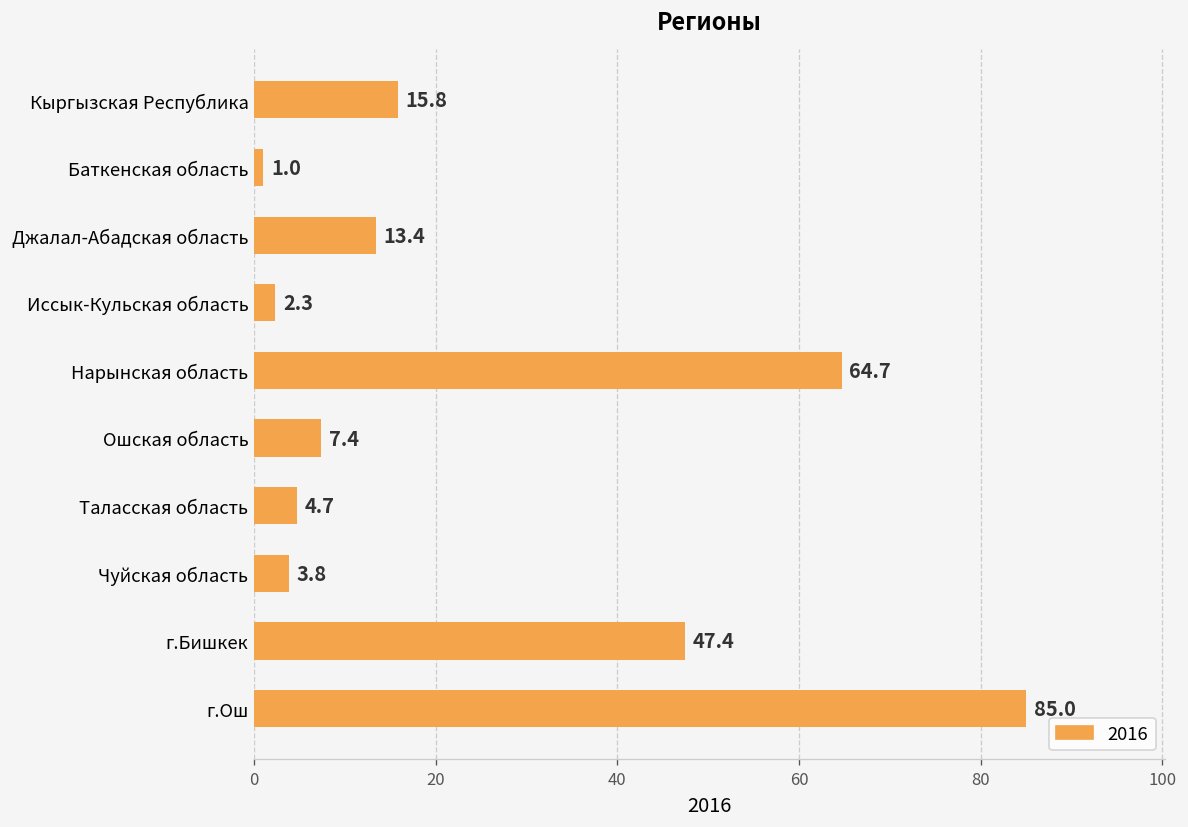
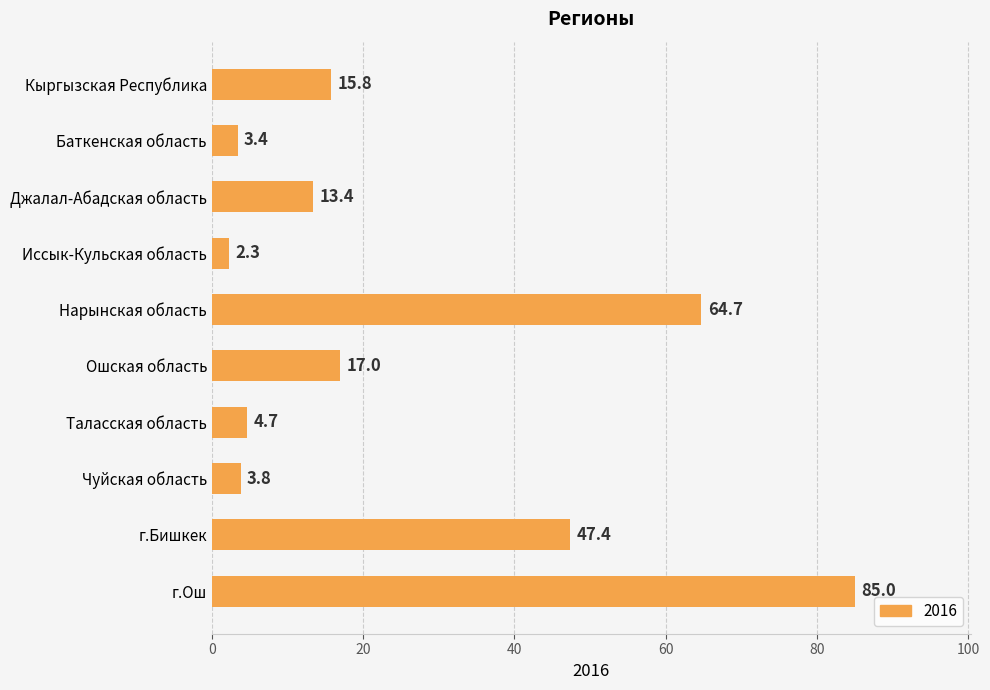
  {
    "Кыргызская Республика": 15.8,
-   "Баткенская область": 1.0,
+   "Баткенская область": 3.4,
    "Джалал-Абадская область": 13.4,
    "Иссык-Кульская область": 2.3,
    "Нарынская область": 64.7,
-   "Ошская область": 7.4,
+   "Ошская область": 17.0,
    "Таласская область": 4.7,
    "Чуйская область": 3.8,
    "г.Бишкек": 47.4
  }
